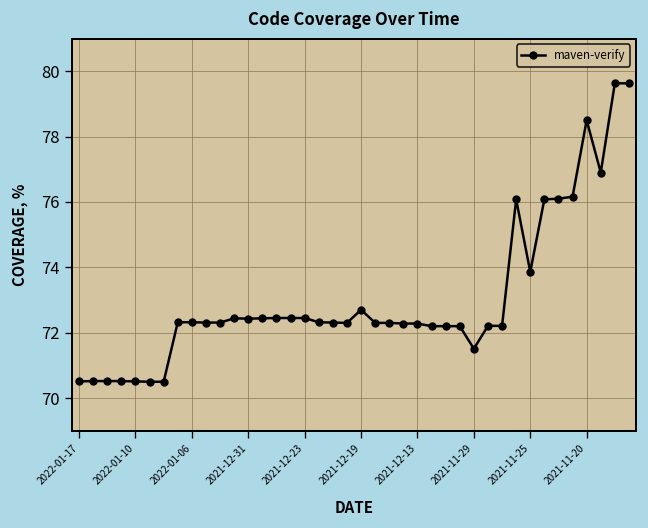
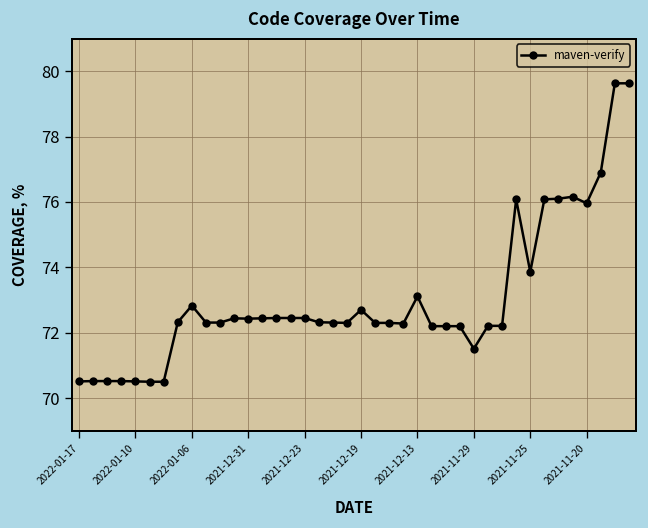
  {
    "2022-01-17": 70.5,
    "2022-01-10": 70.5,
-   "2022-01-06": 72.3,
+   "2022-01-06": 72.8,
    "2021-12-31": 72.4,
    "2021-12-23": 72.5,
    "2021-12-19": 72.7,
-   "2021-12-13": 72.3,
+   "2021-12-13": 73.1,
    "2021-11-29": 71.5,
    "2021-11-25": 73.9,
-   "2021-11-20": 78.5
+   "2021-11-20": 76.0
  }
